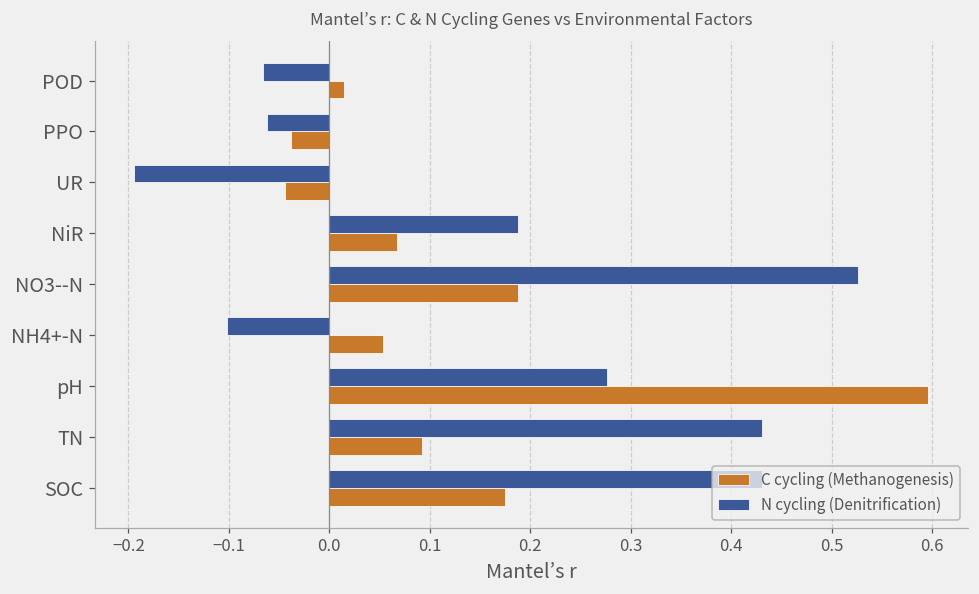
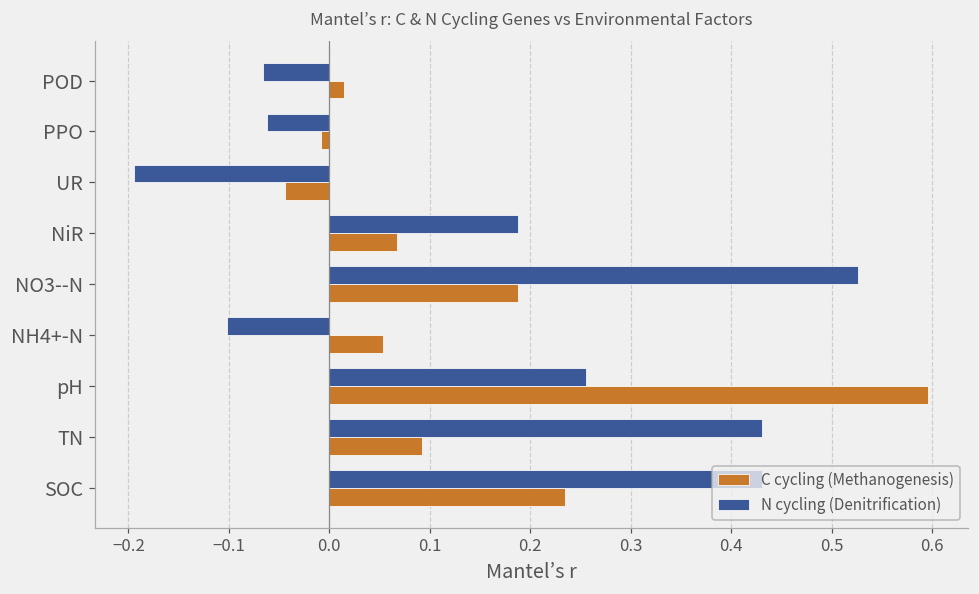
  {
    "C cycling (Methanogenesis)": {
      "POD": 0.01,
-     "PPO": -0.04,
+     "PPO": -0.01,
      "UR": -0.04,
      "NiR": 0.07,
      "NO3--N": 0.19,
      "NH4+-N": 0.05,
      "pH": 0.60,
      "TN": 0.09,
-     "SOC": 0.18
+     "SOC": 0.24
    },
    "N cycling (Denitrification)": {
      "POD": -0.07,
      "PPO": -0.06,
      "UR": -0.19,
      "NiR": 0.19,
      "NO3--N": 0.53,
      "NH4+-N": -0.10,
-     "pH": 0.28,
+     "pH": 0.26,
      "TN": 0.43
    }
  }
